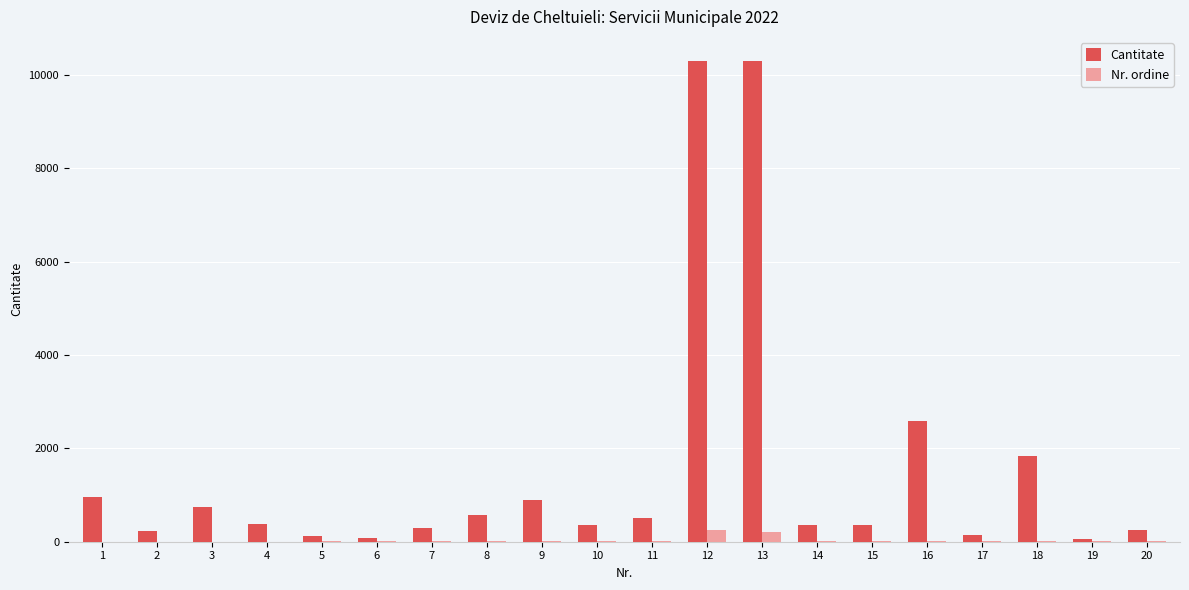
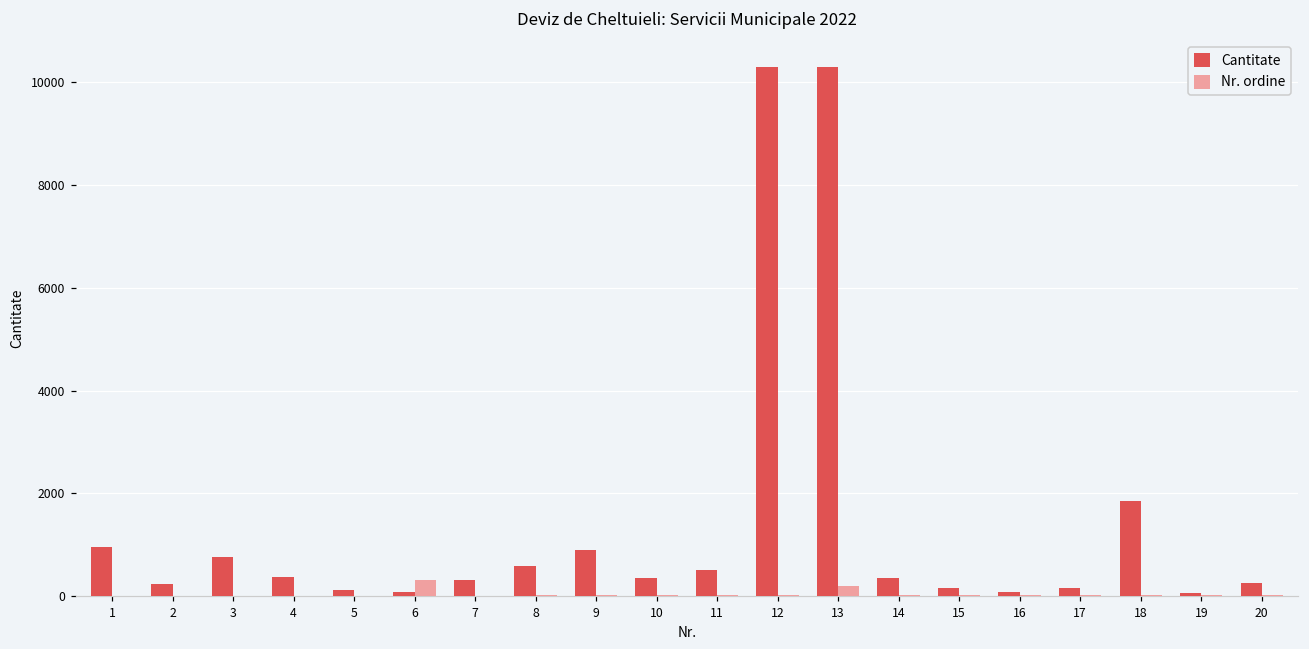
  {
    "Cantitate": {
      "1": 1000,
      "2": 200,
      "3": 800,
      "4": 400,
      "5": 100,
      "6": 100,
      "7": 300,
      "8": 600,
      "9": 900,
      "10": 400,
      "11": 500,
      "12": 10300,
      "13": 10300,
      "14": 400,
-     "15": 400,
-     "16": 2600,
+     "15": 200,
+     "16": 100,
      "17": 200,
      "18": 1800,
      "19": 100,
      "20": 300
    },
    "Nr. ordine": {
-     "6": 0,
-     "12": 200,
+     "6": 300,
+     "12": 0,
      "13": 200
    }
  }
